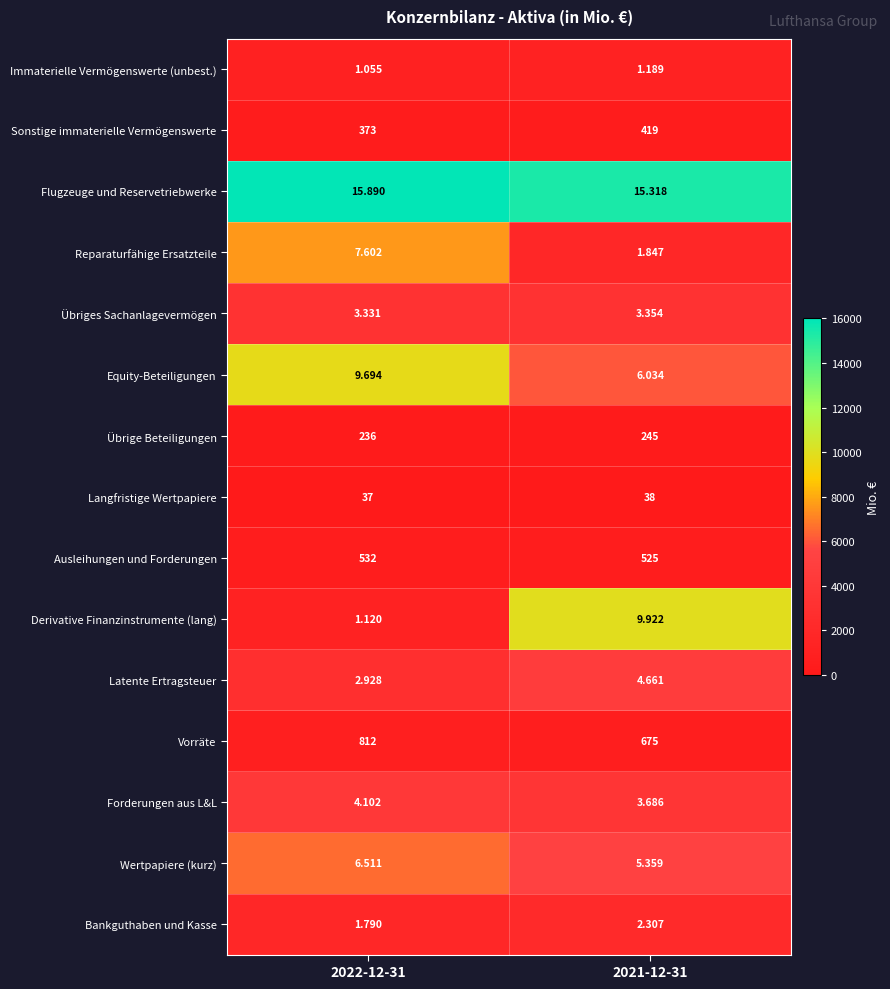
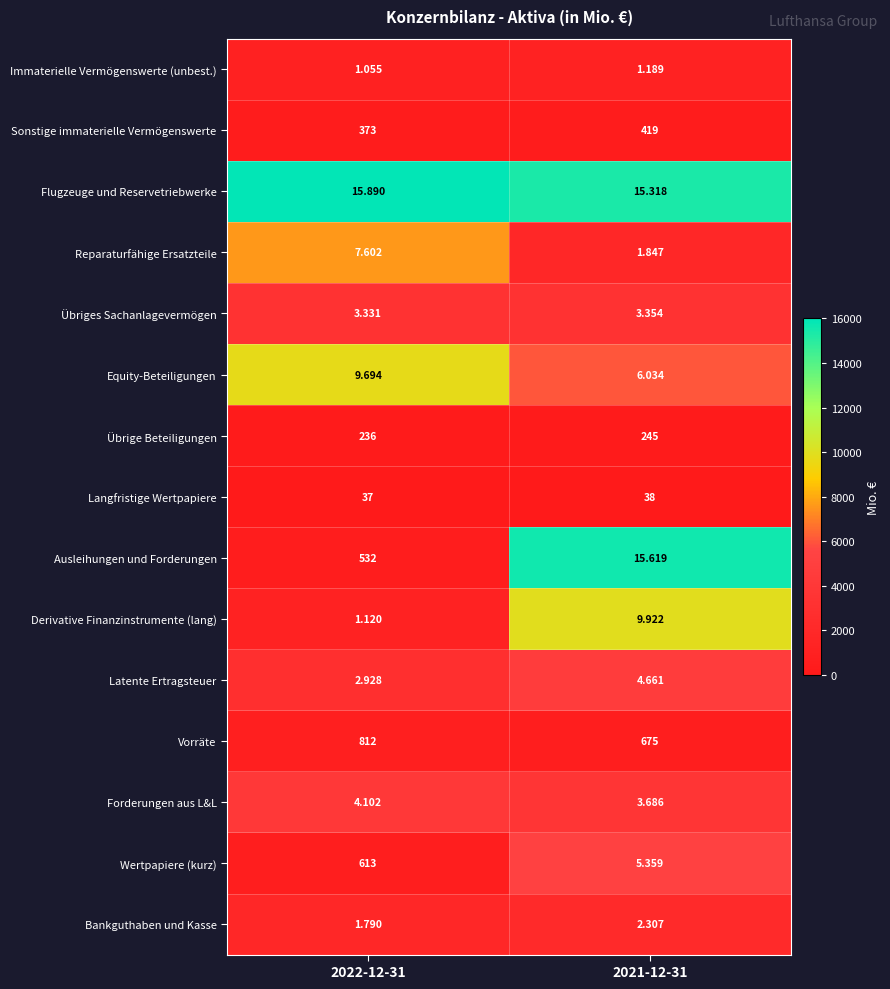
  {
    "Immaterielle Vermögenswerte (unbest.)": {
      "2022-12-31": 1.055,
      "2021-12-31": 1.189
    },
    "Sonstige immaterielle Vermögenswerte": {
      "2022-12-31": 373,
      "2021-12-31": 419
    },
    "Flugzeuge und Reservetriebwerke": {
      "2022-12-31": 15.890,
      "2021-12-31": 15.318
    },
    "Reparaturfähige Ersatzteile": {
      "2022-12-31": 7.602,
      "2021-12-31": 1.847
    },
    "Übriges Sachanlagevermögen": {
      "2022-12-31": 3.331,
      "2021-12-31": 3.354
    },
    "Equity-Beteiligungen": {
      "2022-12-31": 9.694,
      "2021-12-31": 6.034
    },
    "Übrige Beteiligungen": {
      "2022-12-31": 236,
      "2021-12-31": 245
    },
    "Langfristige Wertpapiere": {
      "2022-12-31": 37,
      "2021-12-31": 38
    },
    "Ausleihungen und Forderungen": {
      "2022-12-31": 532,
-     "2021-12-31": 525
+     "2021-12-31": 15.619
    },
    "Derivative Finanzinstrumente (lang)": {
      "2022-12-31": 1.120,
      "2021-12-31": 9.922
    },
    "Latente Ertragsteuer": {
      "2022-12-31": 2.928,
      "2021-12-31": 4.661
    },
    "Vorräte": {
      "2022-12-31": 812,
      "2021-12-31": 675
    },
    "Forderungen aus L&L": {
      "2022-12-31": 4.102,
      "2021-12-31": 3.686
    },
    "Wertpapiere (kurz)": {
-     "2022-12-31": 6.511,
+     "2022-12-31": 613,
      "2021-12-31": 5.359
    },
    "Bankguthaben und Kasse": {
      "2022-12-31": 1.790,
      "2021-12-31": 2.307
    }
  }
